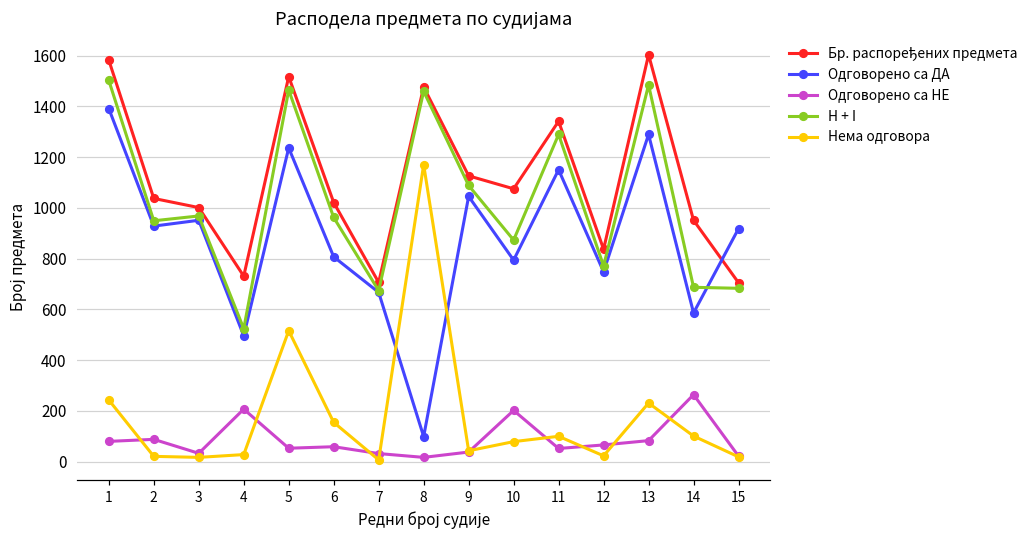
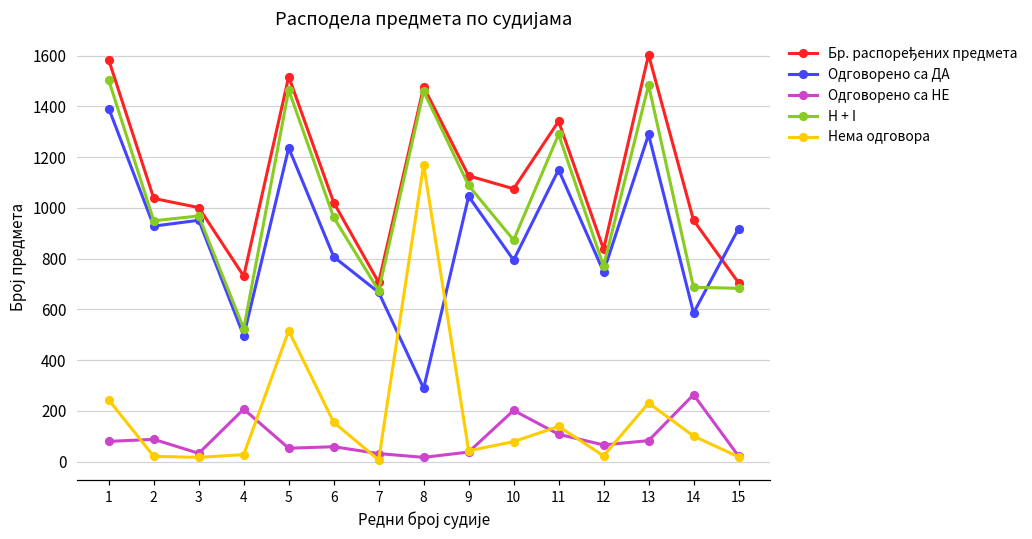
  {
    "Бр. распоређених предмета": {
      "1": 1580,
      "2": 1040,
      "3": 1000,
      "4": 730,
      "5": 1520,
      "6": 1020,
      "7": 710,
      "8": 1480,
      "9": 1130,
      "10": 1080,
      "11": 1340,
      "12": 840,
      "13": 1600,
      "14": 950,
      "15": 710
    },
    "Одговорено са ДА": {
      "1": 1390,
      "2": 930,
      "3": 950,
      "4": 500,
      "5": 1240,
      "6": 810,
-     "8": 100,
+     "8": 290,
      "9": 1050,
      "10": 790,
      "11": 1150,
      "12": 750,
      "13": 1290,
      "14": 590,
      "15": 920
    },
    "Одговорено са НЕ": {
      "1": 80,
      "2": 90,
      "3": 30,
      "4": 210,
      "5": 50,
      "6": 60,
      "7": 30,
      "8": 20,
      "10": 200,
-     "11": 50,
+     "11": 110,
      "12": 70,
      "13": 80,
      "14": 260
    },
    "H + I": {
      "1": 1500,
      "2": 950,
      "3": 970,
      "4": 520,
      "5": 1460,
      "6": 960,
      "8": 1460,
      "9": 1090,
      "10": 870,
      "11": 1290,
      "12": 770,
      "13": 1480,
      "14": 690,
      "15": 680
    },
    "Нема одговора": {
      "1": 240,
      "2": 20,
      "3": 20,
      "4": 30,
      "5": 520,
      "6": 160,
      "7": 10,
      "8": 1170,
      "10": 80,
-     "11": 100,
+     "11": 140,
      "12": 20,
      "13": 230,
      "14": 100
    }
  }
